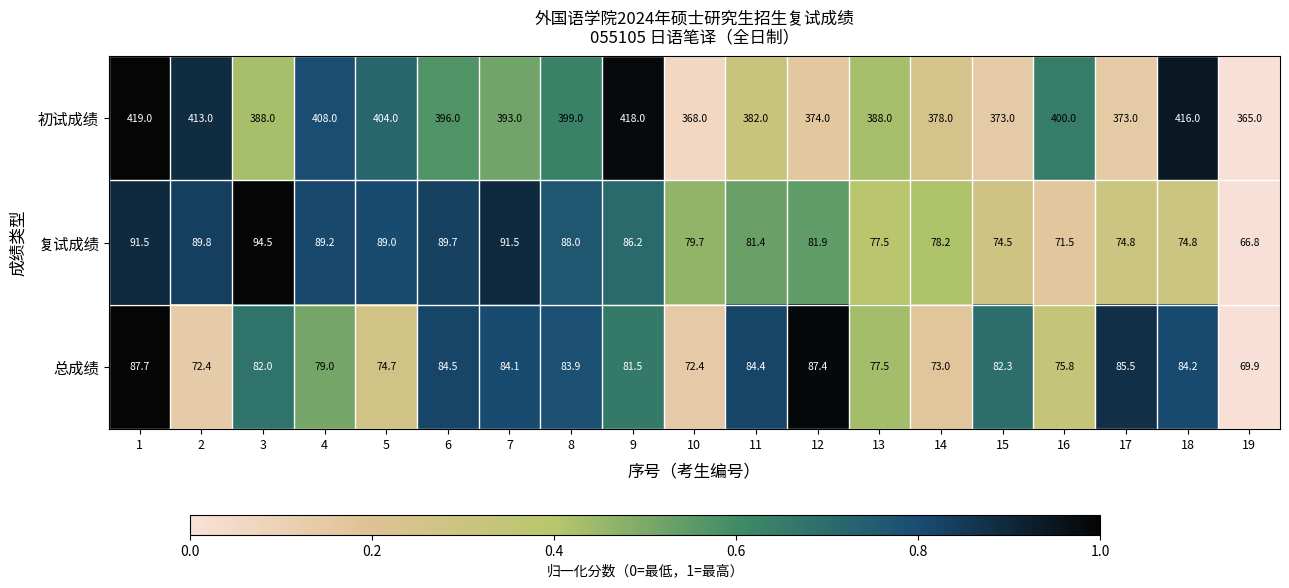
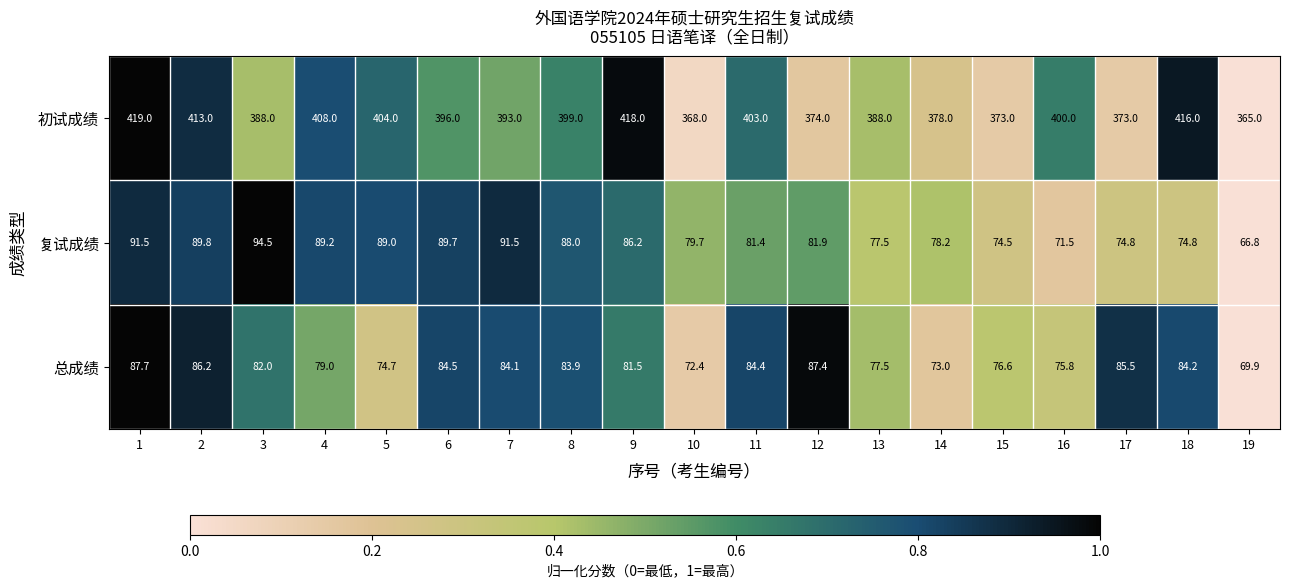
  {
    "初试成绩": {
      "1": 419.0,
      "2": 413.0,
      "3": 388.0,
      "4": 408.0,
      "5": 404.0,
      "6": 396.0,
      "7": 393.0,
      "8": 399.0,
      "9": 418.0,
      "10": 368.0,
-     "11": 382.0,
+     "11": 403.0,
      "12": 374.0,
      "13": 388.0,
      "14": 378.0,
      "15": 373.0,
      "16": 400.0,
      "17": 373.0,
      "18": 416.0,
      "19": 365.0
    },
    "复试成绩": {
      "1": 91.5,
      "2": 89.8,
      "3": 94.5,
      "4": 89.2,
      "5": 89.0,
      "6": 89.7,
      "7": 91.5,
      "8": 88.0,
      "9": 86.2,
      "10": 79.7,
      "11": 81.4,
      "12": 81.9,
      "13": 77.5,
      "14": 78.2,
      "15": 74.5,
      "16": 71.5,
      "17": 74.8,
      "18": 74.8,
      "19": 66.8
    },
    "总成绩": {
      "1": 87.7,
-     "2": 72.4,
+     "2": 86.2,
      "3": 82.0,
      "4": 79.0,
      "5": 74.7,
      "6": 84.5,
      "7": 84.1,
      "8": 83.9,
      "9": 81.5,
      "10": 72.4,
      "11": 84.4,
      "12": 87.4,
      "13": 77.5,
      "14": 73.0,
-     "15": 82.3,
+     "15": 76.6,
      "16": 75.8,
      "17": 85.5,
      "18": 84.2,
      "19": 69.9
    }
  }
